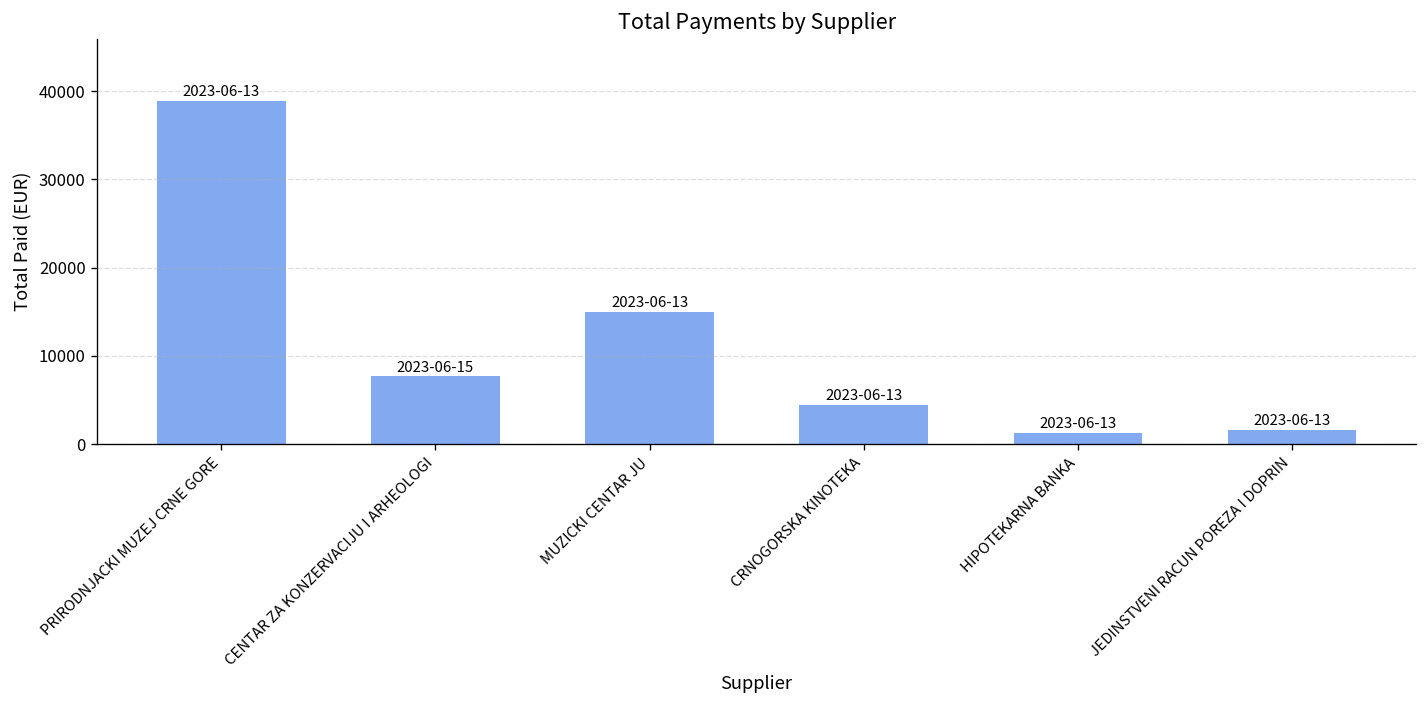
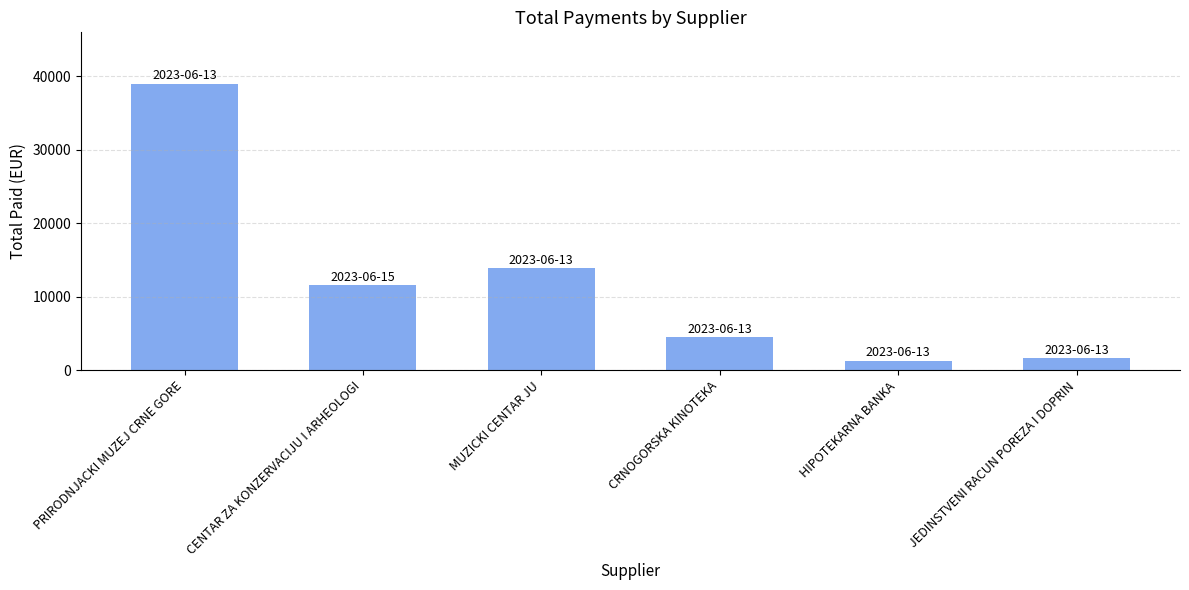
  {
-   "CENTAR ZA KONZERVACIJU I ARHEOLOGI": 8000,
-   "MUZICKI CENTAR JU": 15000
+   "CENTAR ZA KONZERVACIJU I ARHEOLOGI": 12000,
+   "MUZICKI CENTAR JU": 14000
  }
